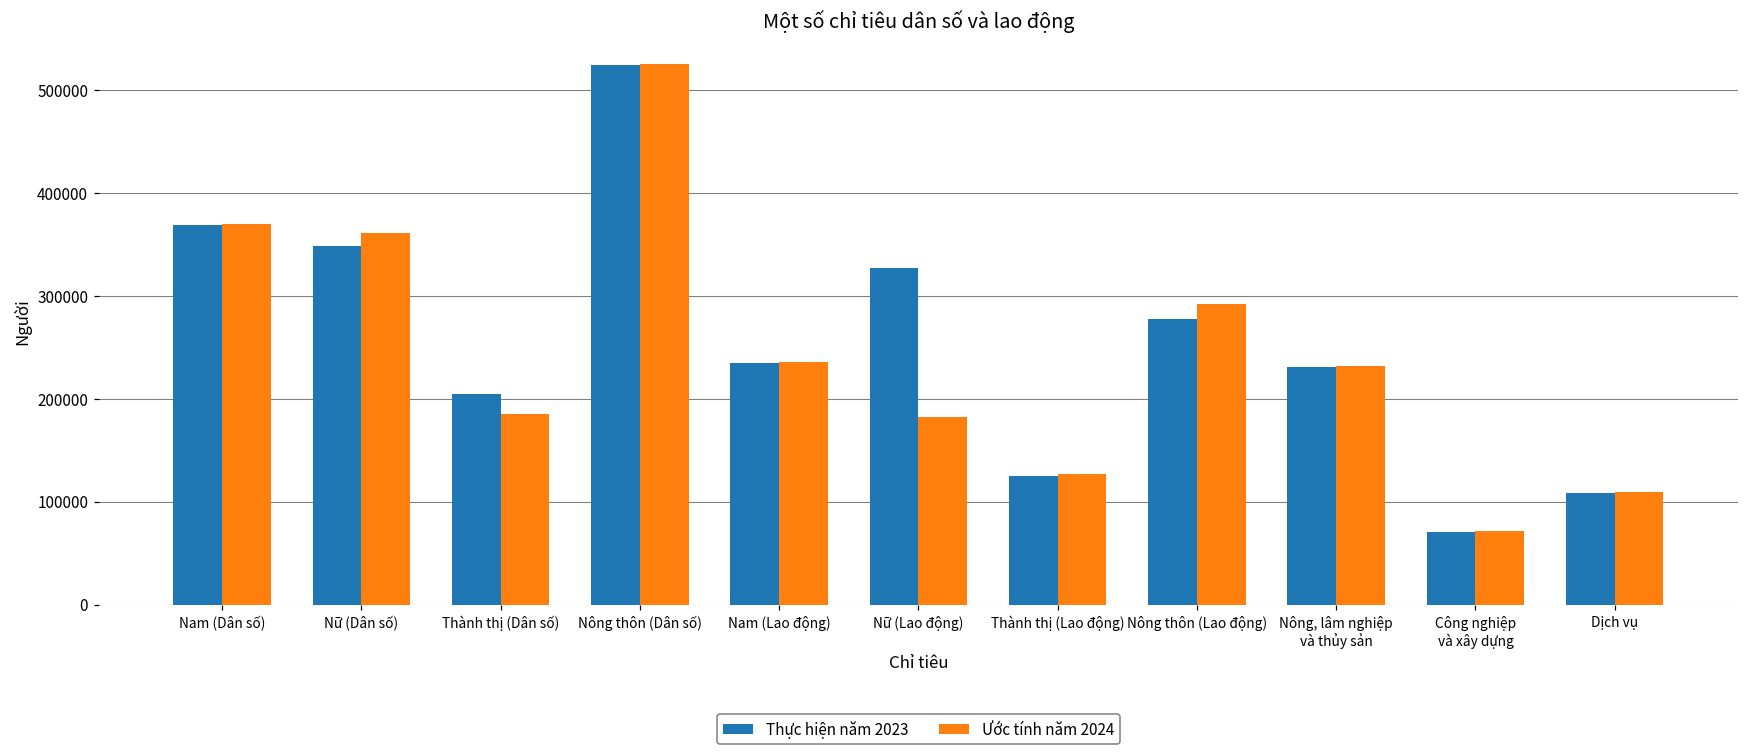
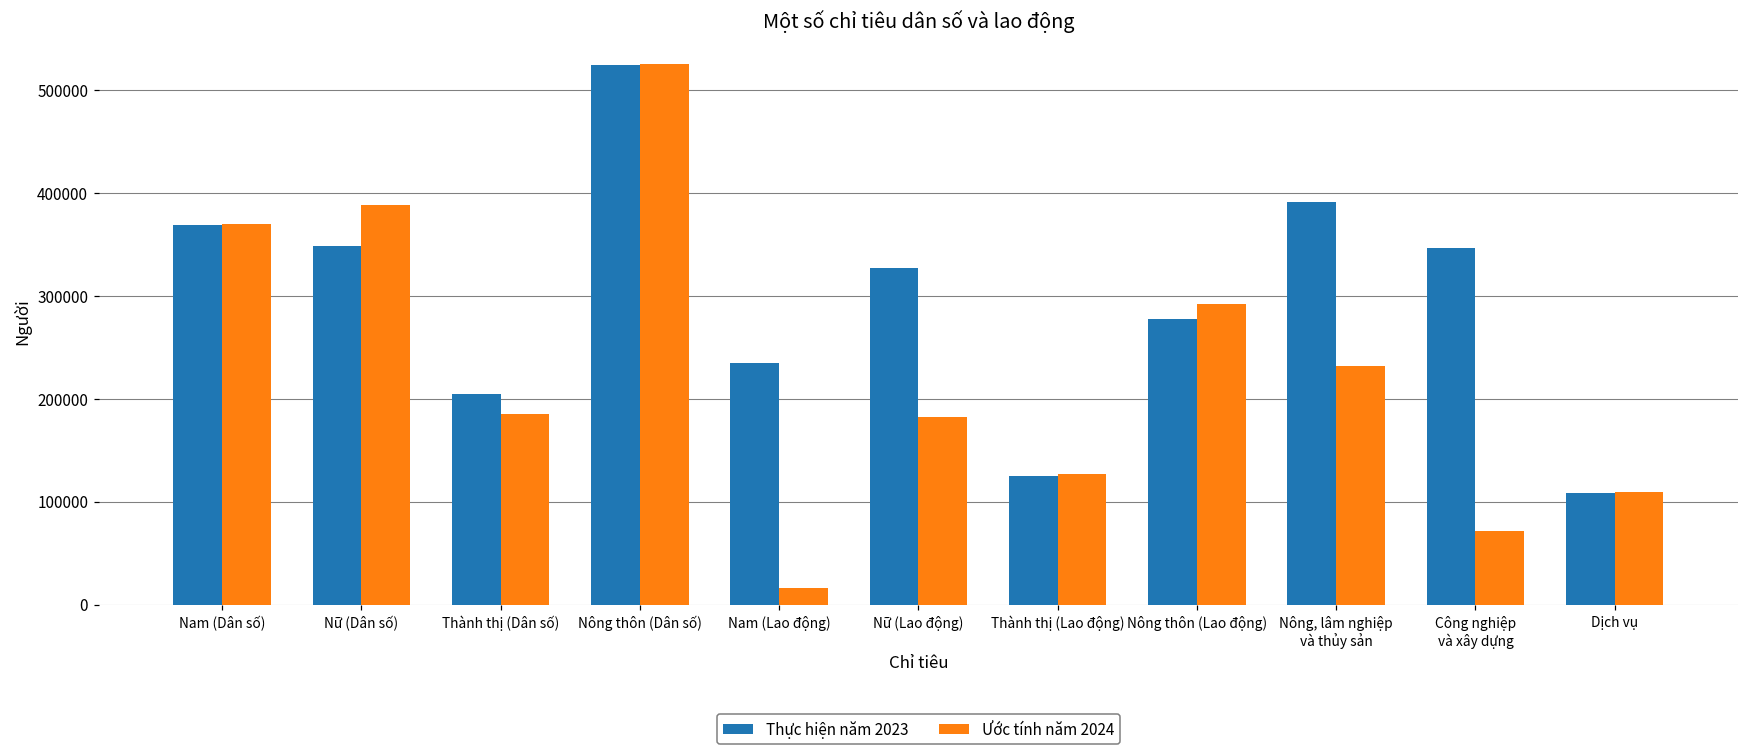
  {
    "Thực hiện năm 2023": {
      "Nam (Dân số)": 370000,
      "Nữ (Dân số)": 350000,
      "Thành thị (Dân số)": 200000,
      "Nông thôn (Dân số)": 520000,
      "Nam (Lao động)": 230000,
      "Nữ (Lao động)": 330000,
      "Thành thị (Lao động)": 130000,
      "Nông thôn (Lao động)": 280000,
-     "Nông, lâm nghiệp và thủy sản": 230000,
-     "Công nghiệp và xây dựng": 70000,
+     "Nông, lâm nghiệp và thủy sản": 390000,
+     "Công nghiệp và xây dựng": 350000,
      "Dịch vụ": 110000
    },
    "Ước tính năm 2024": {
      "Nam (Dân số)": 370000,
-     "Nữ (Dân số)": 360000,
+     "Nữ (Dân số)": 390000,
      "Thành thị (Dân số)": 180000,
      "Nông thôn (Dân số)": 520000,
-     "Nam (Lao động)": 240000,
+     "Nam (Lao động)": 20000,
      "Nữ (Lao động)": 180000,
      "Thành thị (Lao động)": 130000,
      "Nông thôn (Lao động)": 290000,
      "Nông, lâm nghiệp và thủy sản": 230000,
      "Công nghiệp và xây dựng": 70000,
      "Dịch vụ": 110000
    }
  }
